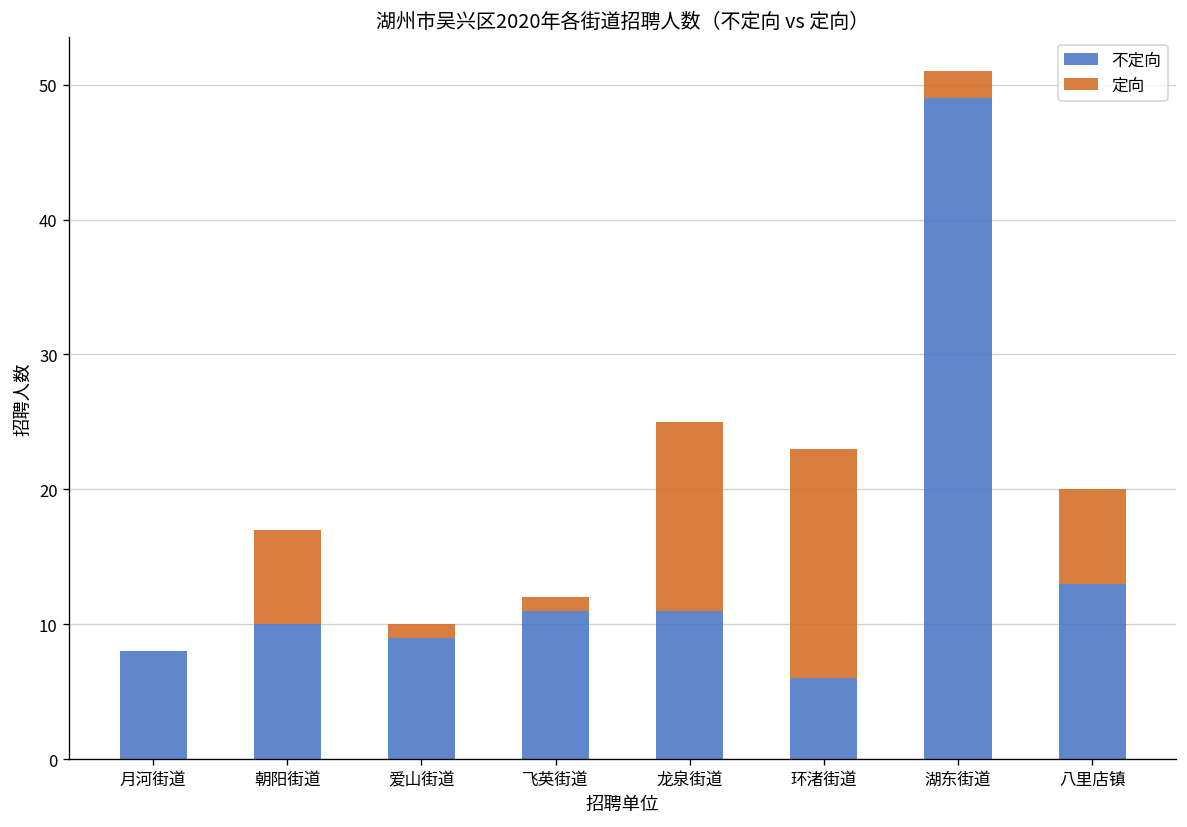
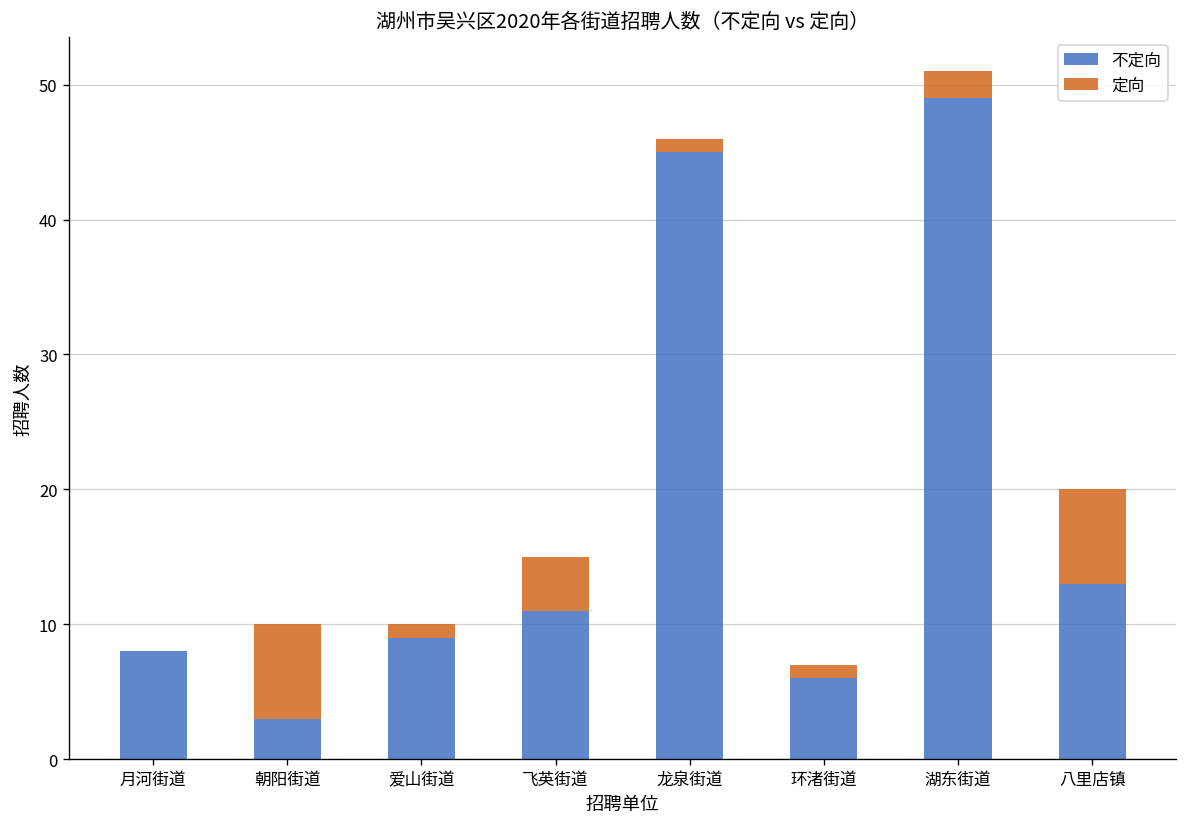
  {
    "不定向": {
      "月河街道": 8,
-     "朝阳街道": 10,
+     "朝阳街道": 3,
      "爱山街道": 9,
      "飞英街道": 11,
-     "龙泉街道": 11,
+     "龙泉街道": 45,
      "环渚街道": 6,
      "湖东街道": 49,
      "八里店镇": 13
    },
    "定向": {
      "月河街道": 0,
      "朝阳街道": 7,
      "爱山街道": 1,
-     "飞英街道": 1,
-     "龙泉街道": 14,
-     "环渚街道": 17,
+     "飞英街道": 4,
+     "龙泉街道": 1,
+     "环渚街道": 1,
      "湖东街道": 2,
      "八里店镇": 7
    }
  }
